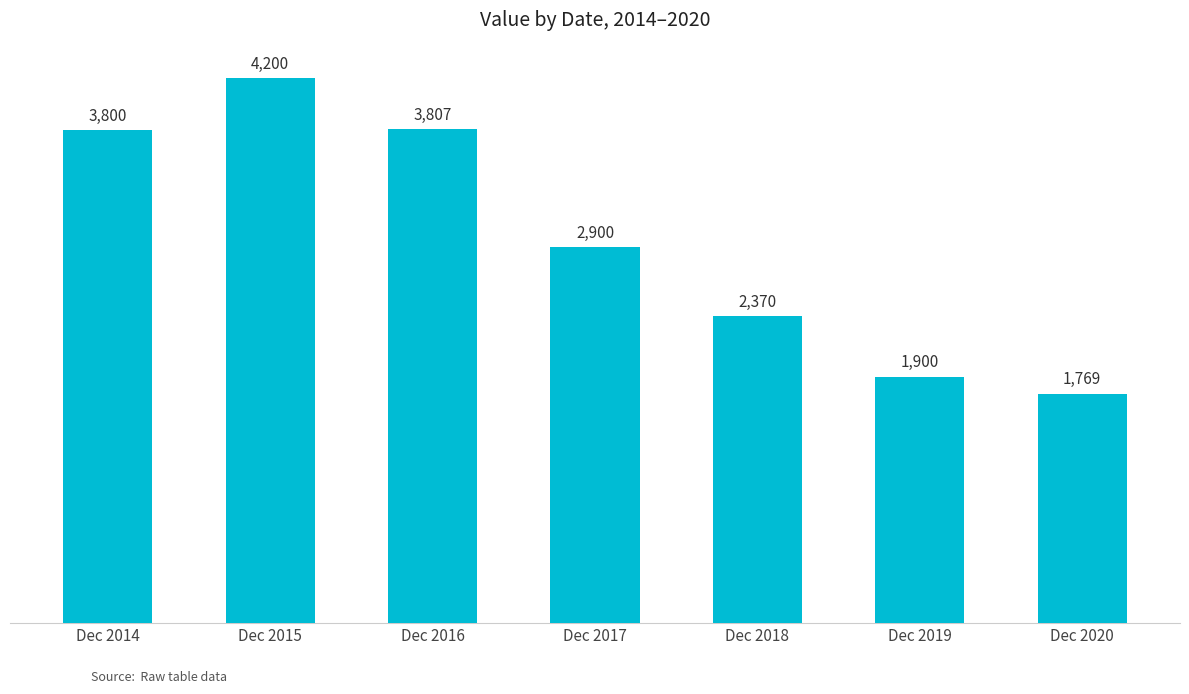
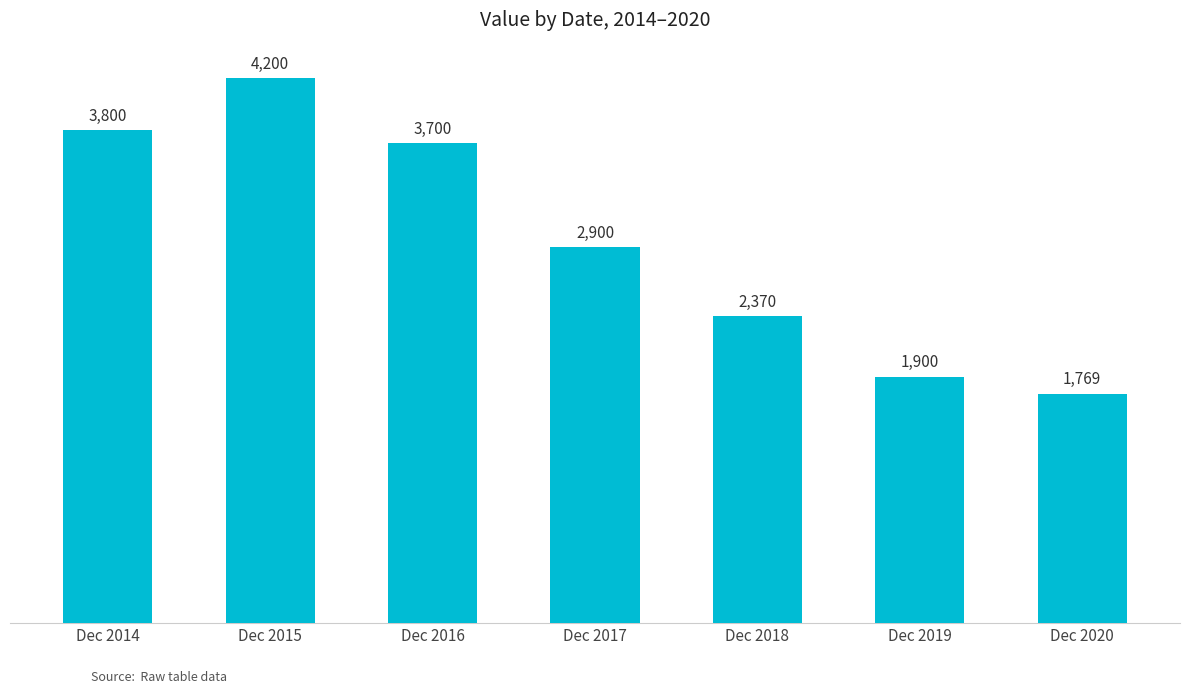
  {
    "Dec 2014": "3,800",
    "Dec 2015": "4,200",
-   "Dec 2016": "3,807",
+   "Dec 2016": "3,700",
    "Dec 2017": "2,900",
    "Dec 2018": "2,370",
    "Dec 2019": "1,900",
    "Dec 2020": "1,769"
  }
